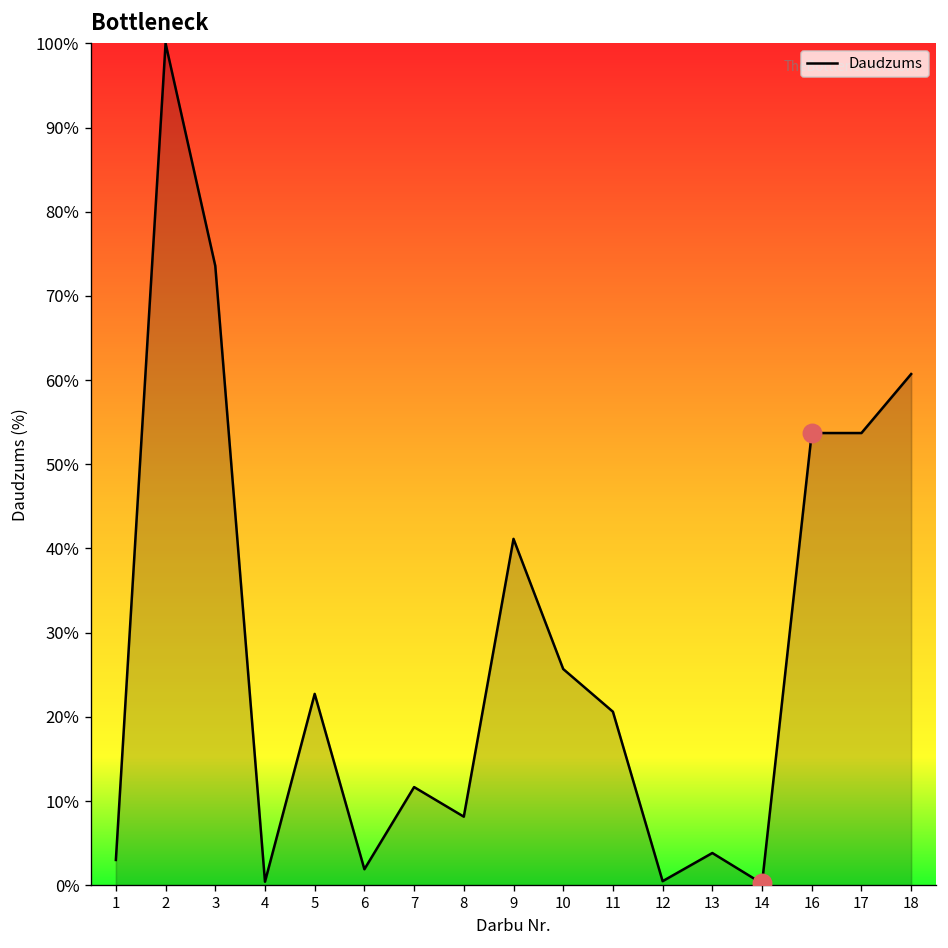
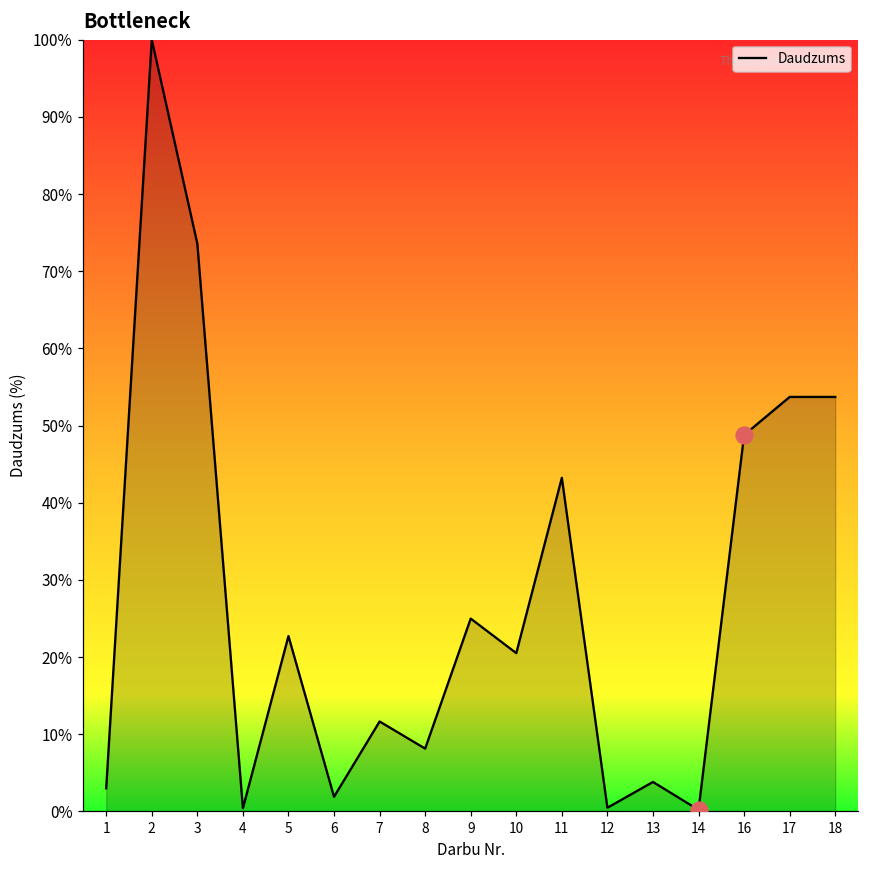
  {
    "Daudzums": {
      "1": "3%",
      "2": "100%",
      "3": "74%",
      "4": "0%",
      "5": "23%",
      "6": "2%",
      "7": "12%",
      "8": "8%",
-     "9": "41%",
-     "10": "26%",
-     "11": "21%",
+     "9": "25%",
+     "10": "21%",
+     "11": "43%",
      "12": "0%",
      "13": "4%",
-     "16": "54%",
+     "16": "49%",
      "17": "54%",
-     "18": "61%"
+     "18": "54%"
    }
  }
